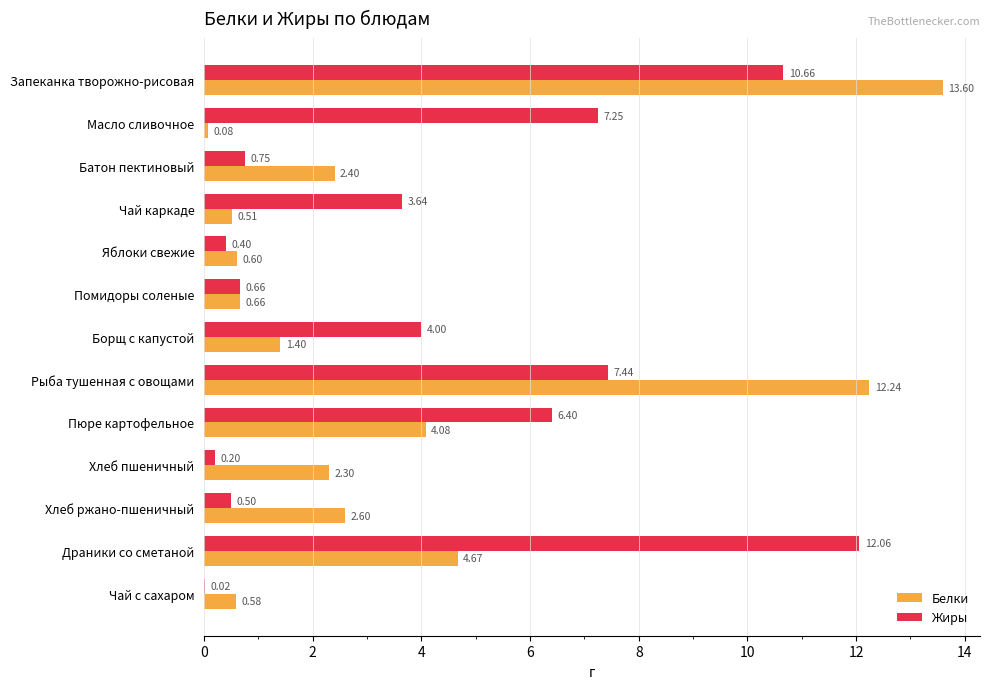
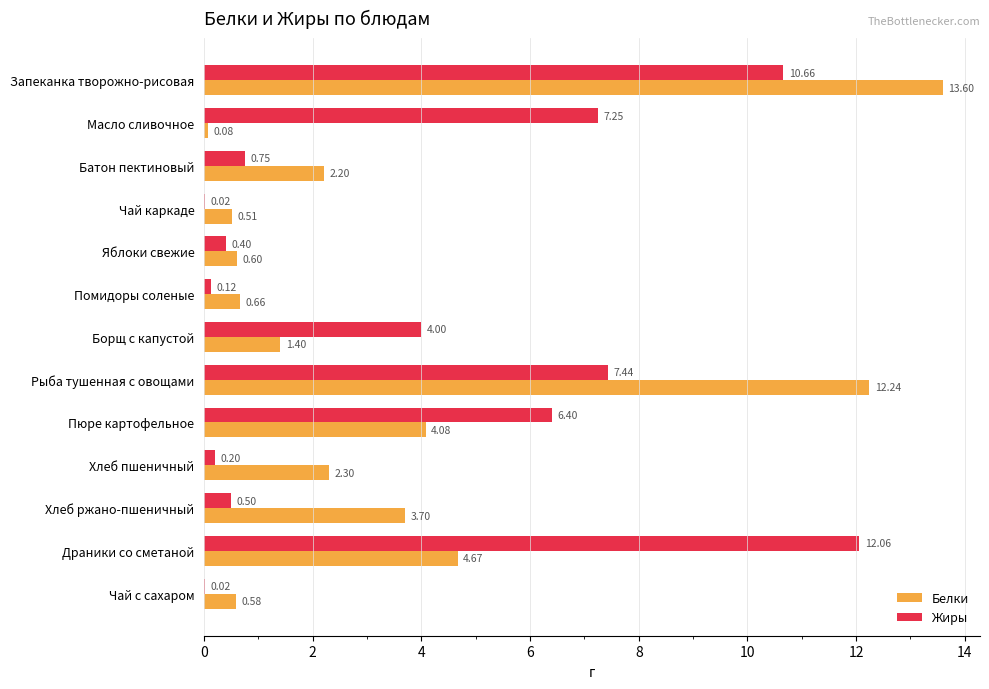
  {
    "Белки": {
      "Запеканка творожно-рисовая": 13.60,
      "Масло сливочное": 0.08,
-     "Батон пектиновый": 2.40,
+     "Батон пектиновый": 2.20,
      "Чай каркаде": 0.51,
      "Яблоки свежие": 0.60,
      "Помидоры соленые": 0.66,
      "Борщ с капустой": 1.40,
      "Рыба тушенная с овощами": 12.24,
      "Пюре картофельное": 4.08,
      "Хлеб пшеничный": 2.30,
-     "Хлеб ржано-пшеничный": 2.60,
+     "Хлеб ржано-пшеничный": 3.70,
      "Драники со сметаной": 4.67,
      "Чай с сахаром": 0.58
    },
    "Жиры": {
      "Запеканка творожно-рисовая": 10.66,
      "Масло сливочное": 7.25,
      "Батон пектиновый": 0.75,
-     "Чай каркаде": 3.64,
+     "Чай каркаде": 0.02,
      "Яблоки свежие": 0.40,
-     "Помидоры соленые": 0.66,
+     "Помидоры соленые": 0.12,
      "Борщ с капустой": 4.00,
      "Рыба тушенная с овощами": 7.44,
      "Пюре картофельное": 6.40,
      "Хлеб пшеничный": 0.20,
      "Хлеб ржано-пшеничный": 0.50,
      "Драники со сметаной": 12.06,
      "Чай с сахаром": 0.02
    }
  }
